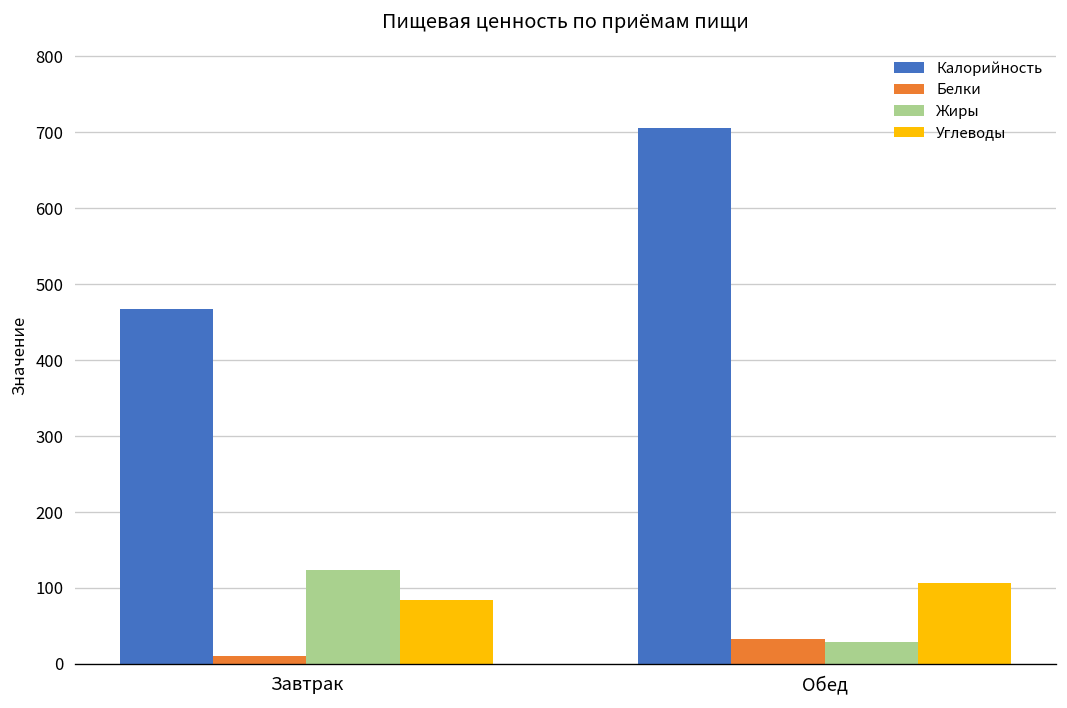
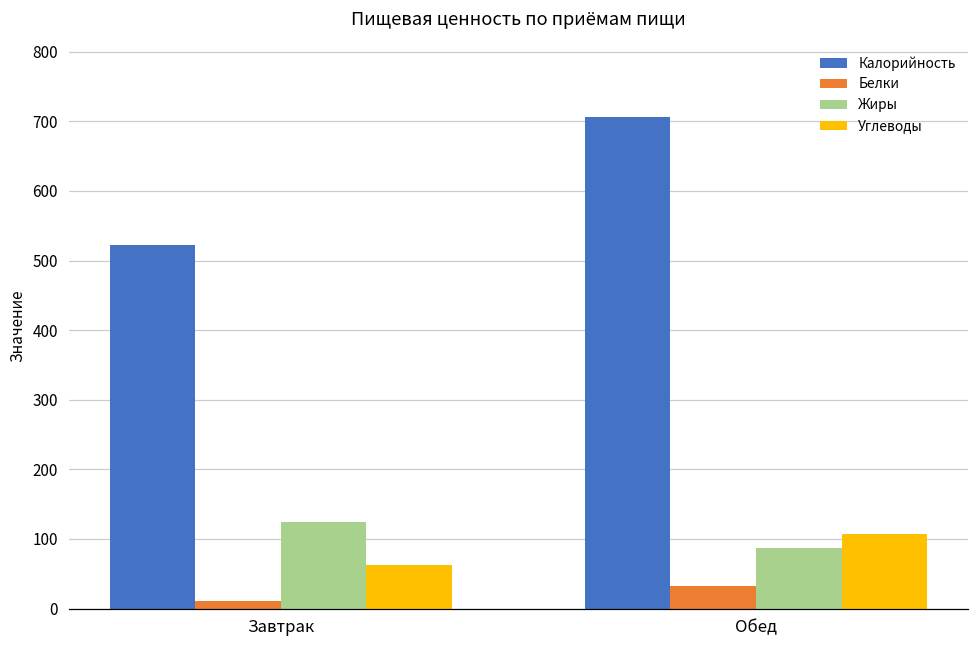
  {
    "Калорийность": {
-     "Завтрак": 470,
+     "Завтрак": 520,
      "Обед": 710
    },
    "Белки": {
      "Завтрак": 10,
      "Обед": 30
    },
    "Жиры": {
      "Завтрак": 120,
-     "Обед": 30
+     "Обед": 90
    },
    "Углеводы": {
-     "Завтрак": 80,
+     "Завтрак": 60,
      "Обед": 110
    }
  }
